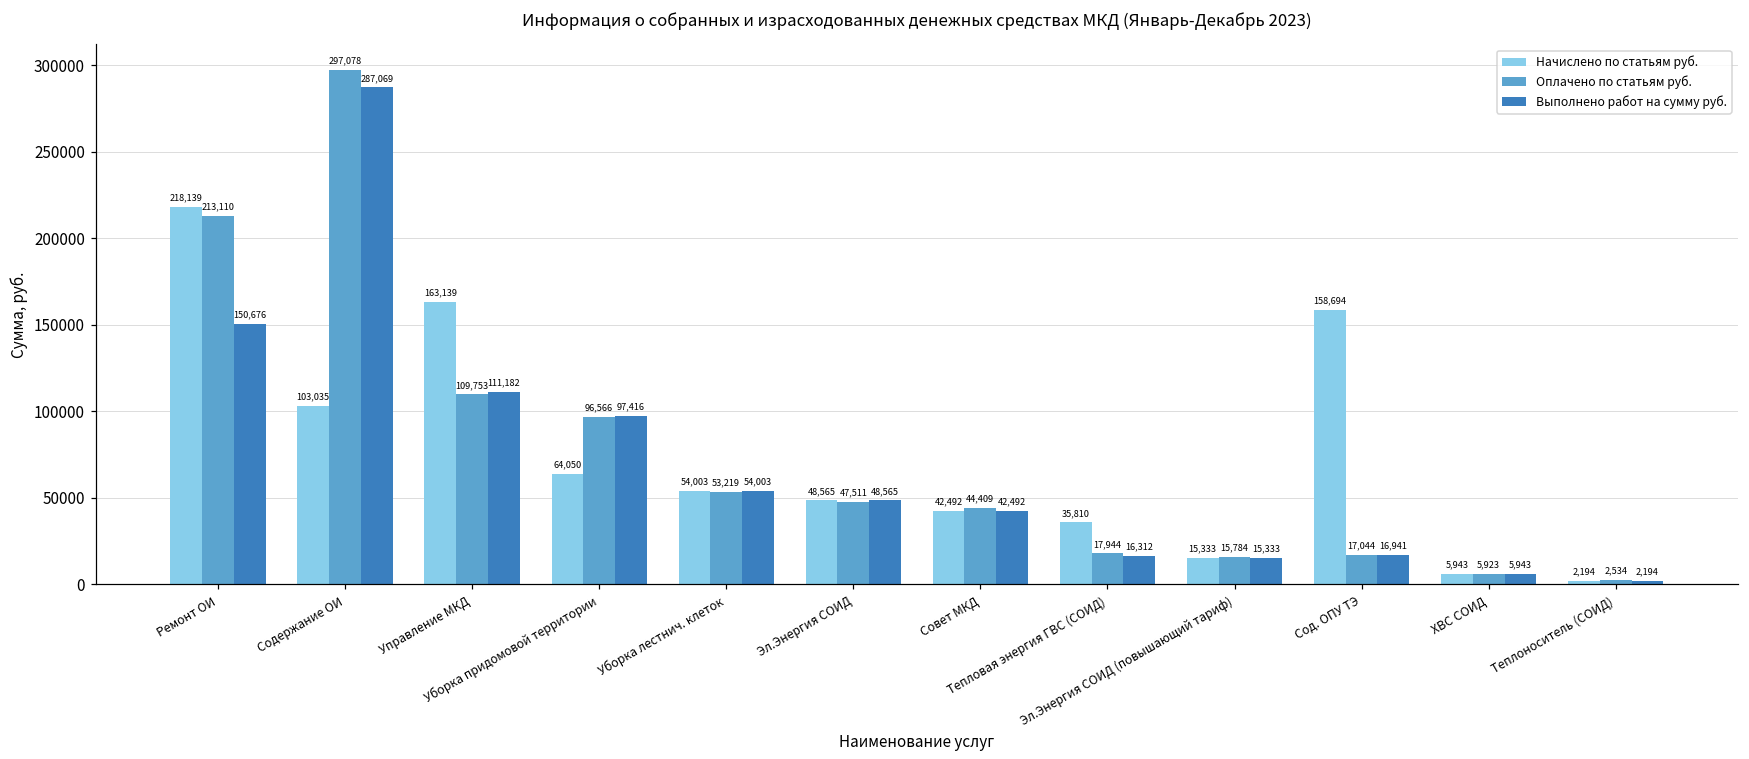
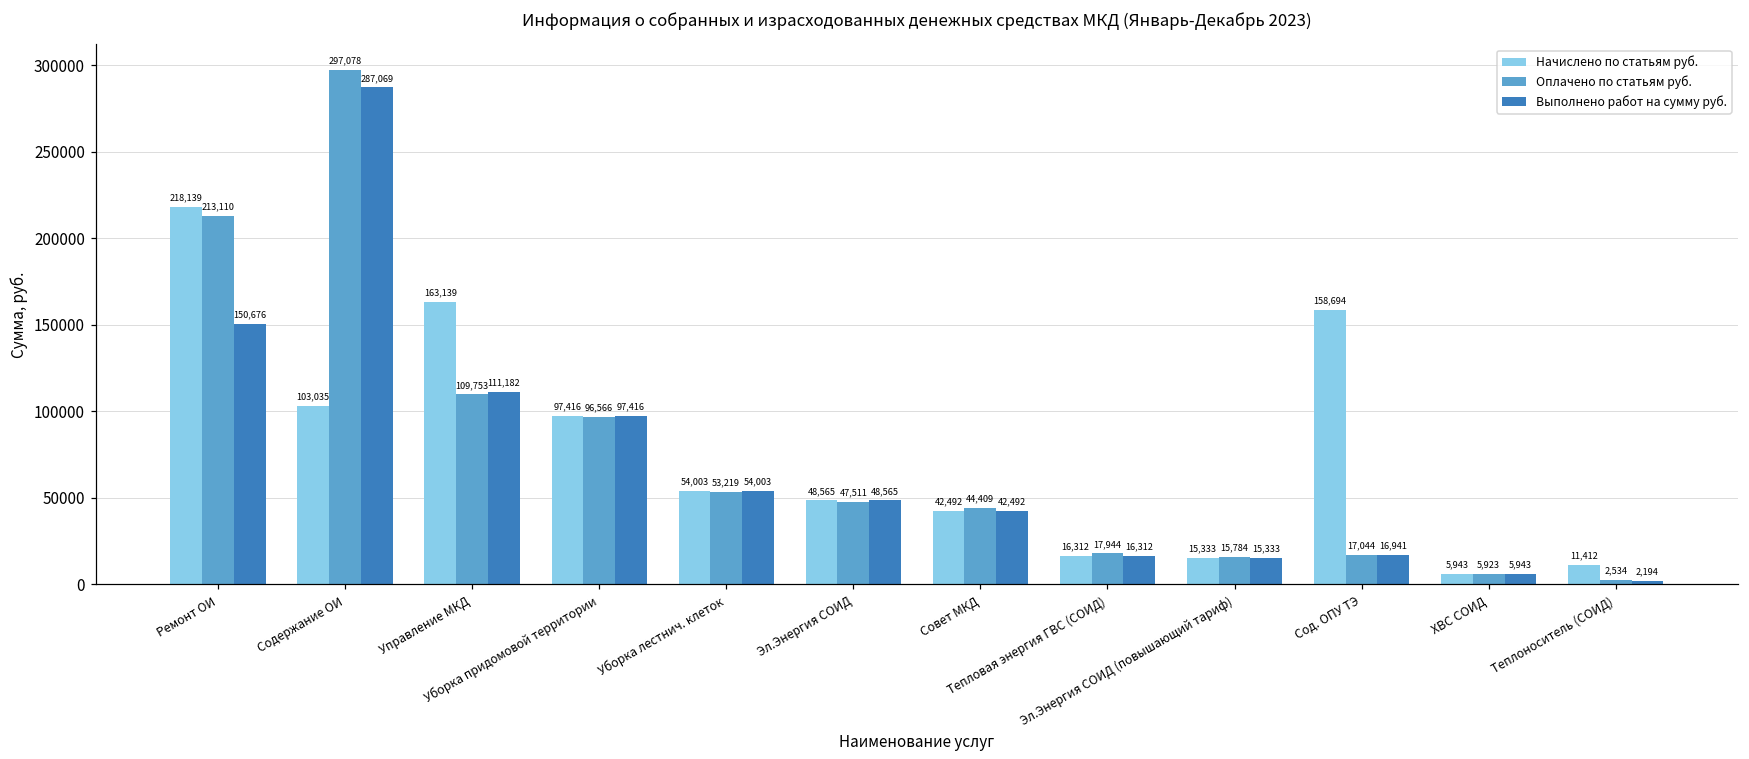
  {
    "Начислено по статьям руб.": {
      "Ремонт ОИ": "218,139",
      "Содержание ОИ": "103,035",
      "Управление МКД": "163,139",
-     "Уборка придомовой территории": "64,050",
+     "Уборка придомовой территории": "97,416",
      "Уборка лестнич. клеток": "54,003",
      "Эл.Энергия СОИД": "48,565",
      "Совет МКД": "42,492",
-     "Тепловая энергия ГВС (СОИД)": "35,810",
+     "Тепловая энергия ГВС (СОИД)": "16,312",
      "Эл.Энергия СОИД (повышающий тариф)": "15,333",
      "Сод. ОПУ ТЭ": "158,694",
      "ХВС СОИД": "5,943",
-     "Теплоноситель (СОИД)": "2,194"
+     "Теплоноситель (СОИД)": "11,412"
    }
  }
